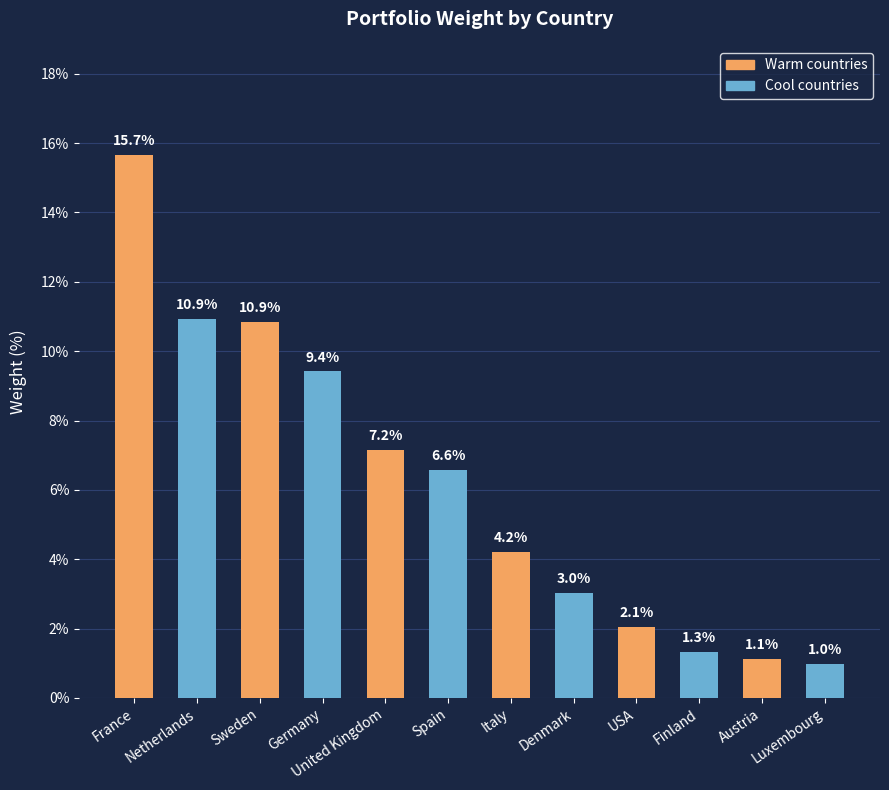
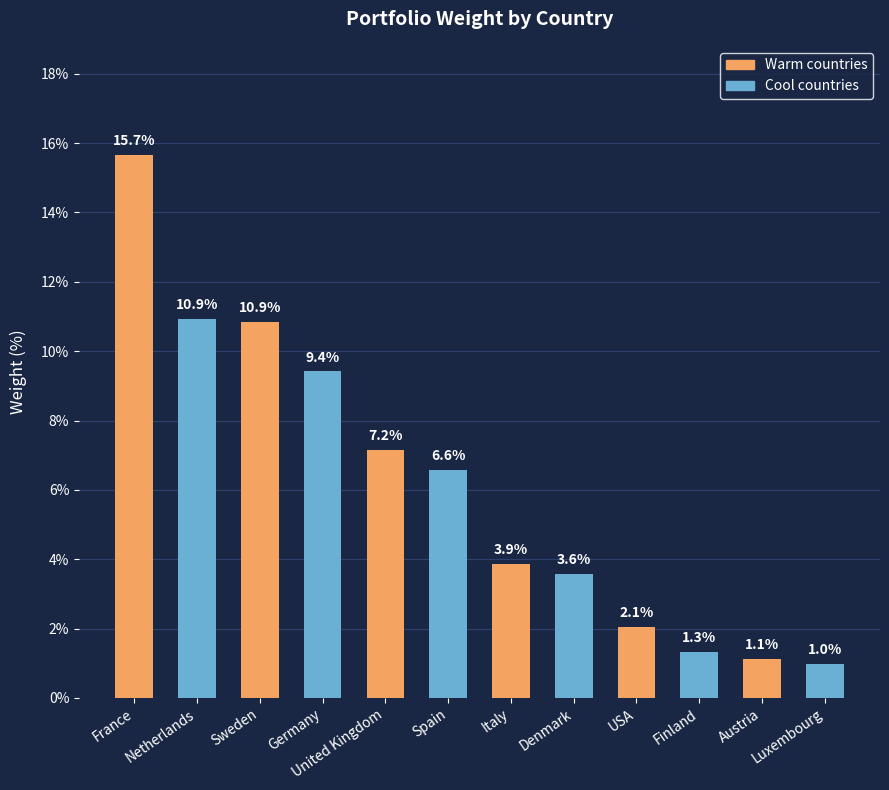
  {
    "France": "15.7%",
    "Netherlands": "10.9%",
    "Sweden": "10.9%",
    "Germany": "9.4%",
    "United Kingdom": "7.2%",
    "Spain": "6.6%",
-   "Italy": "4.2%",
-   "Denmark": "3.0%",
+   "Italy": "3.9%",
+   "Denmark": "3.6%",
    "USA": "2.1%",
    "Finland": "1.3%",
    "Austria": "1.1%",
    "Luxembourg": "1.0%"
  }
